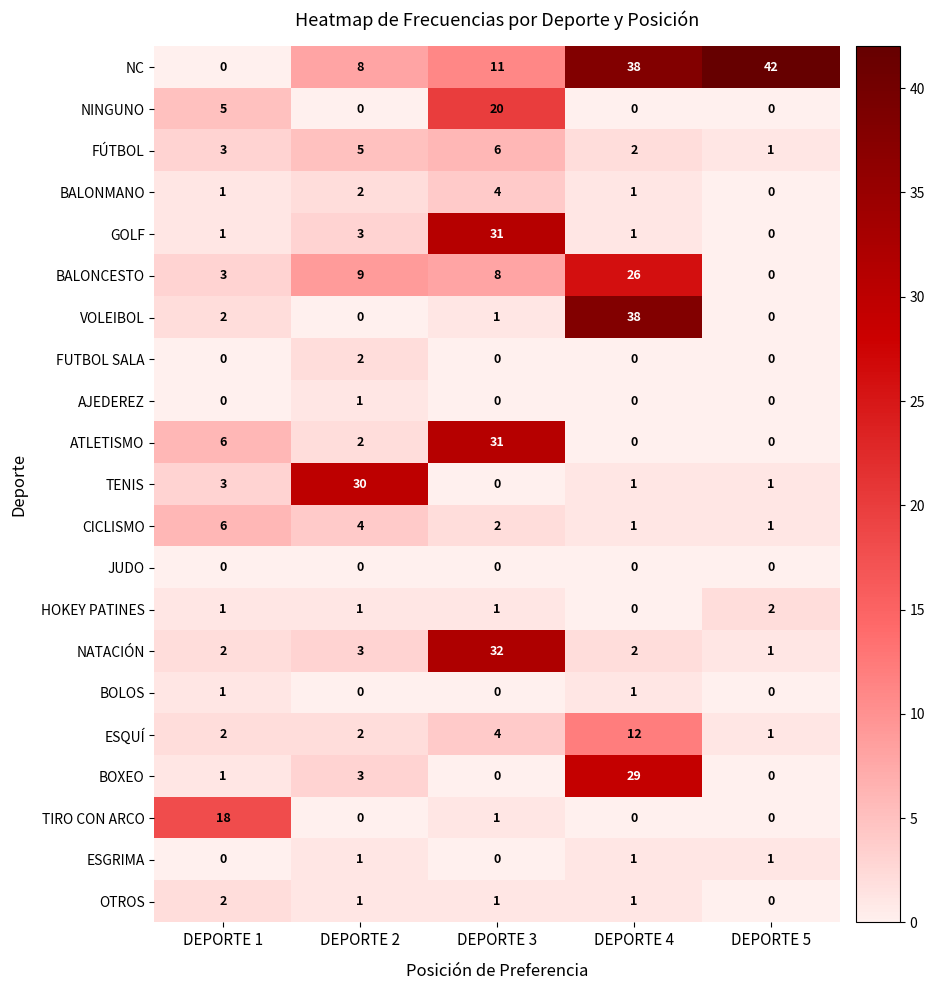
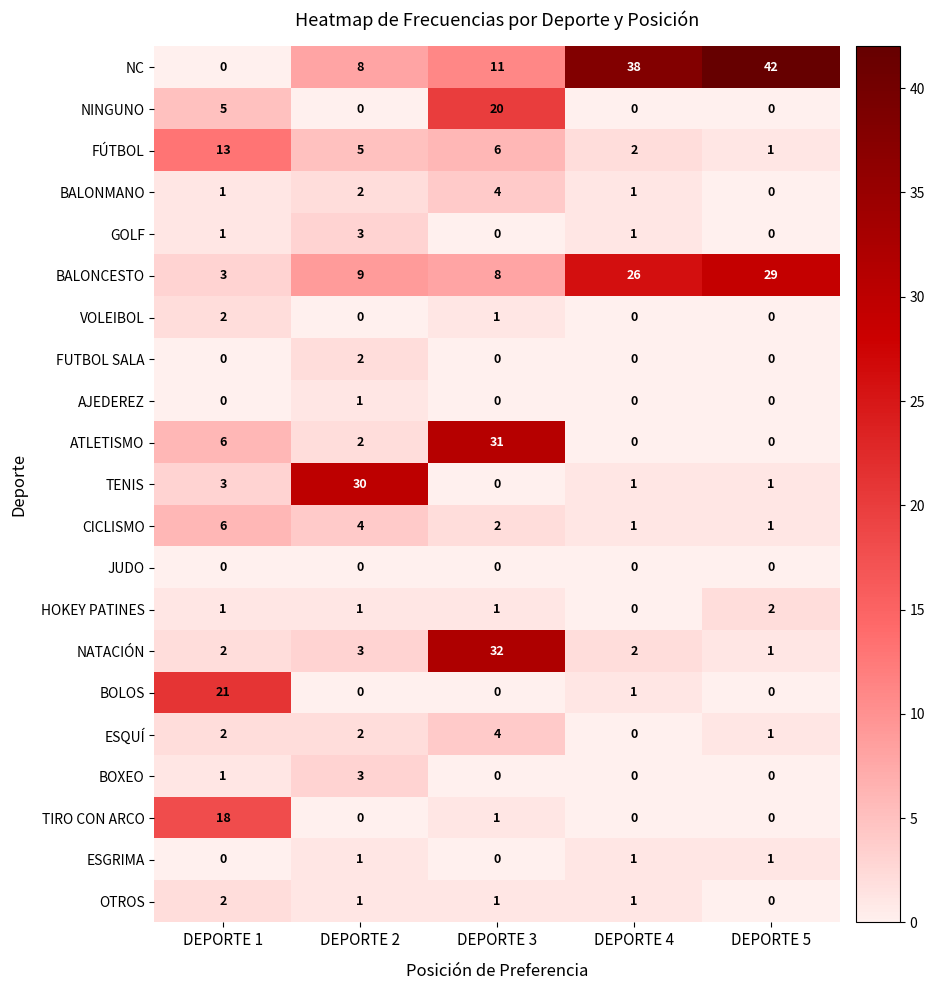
  {
    "NC": {
      "DEPORTE 1": 0,
      "DEPORTE 2": 8,
      "DEPORTE 3": 11,
      "DEPORTE 4": 38,
      "DEPORTE 5": 42
    },
    "NINGUNO": {
      "DEPORTE 1": 5,
      "DEPORTE 2": 0,
      "DEPORTE 3": 20,
      "DEPORTE 4": 0,
      "DEPORTE 5": 0
    },
    "FÚTBOL": {
-     "DEPORTE 1": 3,
+     "DEPORTE 1": 13,
      "DEPORTE 2": 5,
      "DEPORTE 3": 6,
      "DEPORTE 4": 2,
      "DEPORTE 5": 1
    },
    "BALONMANO": {
      "DEPORTE 1": 1,
      "DEPORTE 2": 2,
      "DEPORTE 3": 4,
      "DEPORTE 4": 1,
      "DEPORTE 5": 0
    },
    "GOLF": {
      "DEPORTE 1": 1,
      "DEPORTE 2": 3,
-     "DEPORTE 3": 31,
+     "DEPORTE 3": 0,
      "DEPORTE 4": 1,
      "DEPORTE 5": 0
    },
    "BALONCESTO": {
      "DEPORTE 1": 3,
      "DEPORTE 2": 9,
      "DEPORTE 3": 8,
      "DEPORTE 4": 26,
-     "DEPORTE 5": 0
+     "DEPORTE 5": 29
    },
    "VOLEIBOL": {
      "DEPORTE 1": 2,
      "DEPORTE 2": 0,
      "DEPORTE 3": 1,
-     "DEPORTE 4": 38,
+     "DEPORTE 4": 0,
      "DEPORTE 5": 0
    },
    "FUTBOL SALA": {
      "DEPORTE 1": 0,
      "DEPORTE 2": 2,
      "DEPORTE 3": 0,
      "DEPORTE 4": 0,
      "DEPORTE 5": 0
    },
    "AJEDEREZ": {
      "DEPORTE 1": 0,
      "DEPORTE 2": 1,
      "DEPORTE 3": 0,
      "DEPORTE 4": 0,
      "DEPORTE 5": 0
    },
    "ATLETISMO": {
      "DEPORTE 1": 6,
      "DEPORTE 2": 2,
      "DEPORTE 3": 31,
      "DEPORTE 4": 0,
      "DEPORTE 5": 0
    },
    "TENIS": {
      "DEPORTE 1": 3,
      "DEPORTE 2": 30,
      "DEPORTE 3": 0,
      "DEPORTE 4": 1,
      "DEPORTE 5": 1
    },
    "CICLISMO": {
      "DEPORTE 1": 6,
      "DEPORTE 2": 4,
      "DEPORTE 3": 2,
      "DEPORTE 4": 1,
      "DEPORTE 5": 1
    },
    "JUDO": {
      "DEPORTE 1": 0,
      "DEPORTE 2": 0,
      "DEPORTE 3": 0,
      "DEPORTE 4": 0,
      "DEPORTE 5": 0
    },
    "HOKEY PATINES": {
      "DEPORTE 1": 1,
      "DEPORTE 2": 1,
      "DEPORTE 3": 1,
      "DEPORTE 4": 0,
      "DEPORTE 5": 2
    },
    "NATACIÓN": {
      "DEPORTE 1": 2,
      "DEPORTE 2": 3,
      "DEPORTE 3": 32,
      "DEPORTE 4": 2,
      "DEPORTE 5": 1
    },
    "BOLOS": {
-     "DEPORTE 1": 1,
+     "DEPORTE 1": 21,
      "DEPORTE 2": 0,
      "DEPORTE 3": 0,
      "DEPORTE 4": 1,
      "DEPORTE 5": 0
    },
    "ESQUÍ": {
      "DEPORTE 1": 2,
      "DEPORTE 2": 2,
      "DEPORTE 3": 4,
-     "DEPORTE 4": 12,
+     "DEPORTE 4": 0,
      "DEPORTE 5": 1
    },
    "BOXEO": {
      "DEPORTE 1": 1,
      "DEPORTE 2": 3,
      "DEPORTE 3": 0,
-     "DEPORTE 4": 29,
+     "DEPORTE 4": 0,
      "DEPORTE 5": 0
    },
    "TIRO CON ARCO": {
      "DEPORTE 1": 18,
      "DEPORTE 2": 0,
      "DEPORTE 3": 1,
      "DEPORTE 4": 0,
      "DEPORTE 5": 0
    },
    "ESGRIMA": {
      "DEPORTE 1": 0,
      "DEPORTE 2": 1,
      "DEPORTE 3": 0,
      "DEPORTE 4": 1,
      "DEPORTE 5": 1
    },
    "OTROS": {
      "DEPORTE 1": 2,
      "DEPORTE 2": 1,
      "DEPORTE 3": 1,
      "DEPORTE 4": 1,
      "DEPORTE 5": 0
    }
  }
